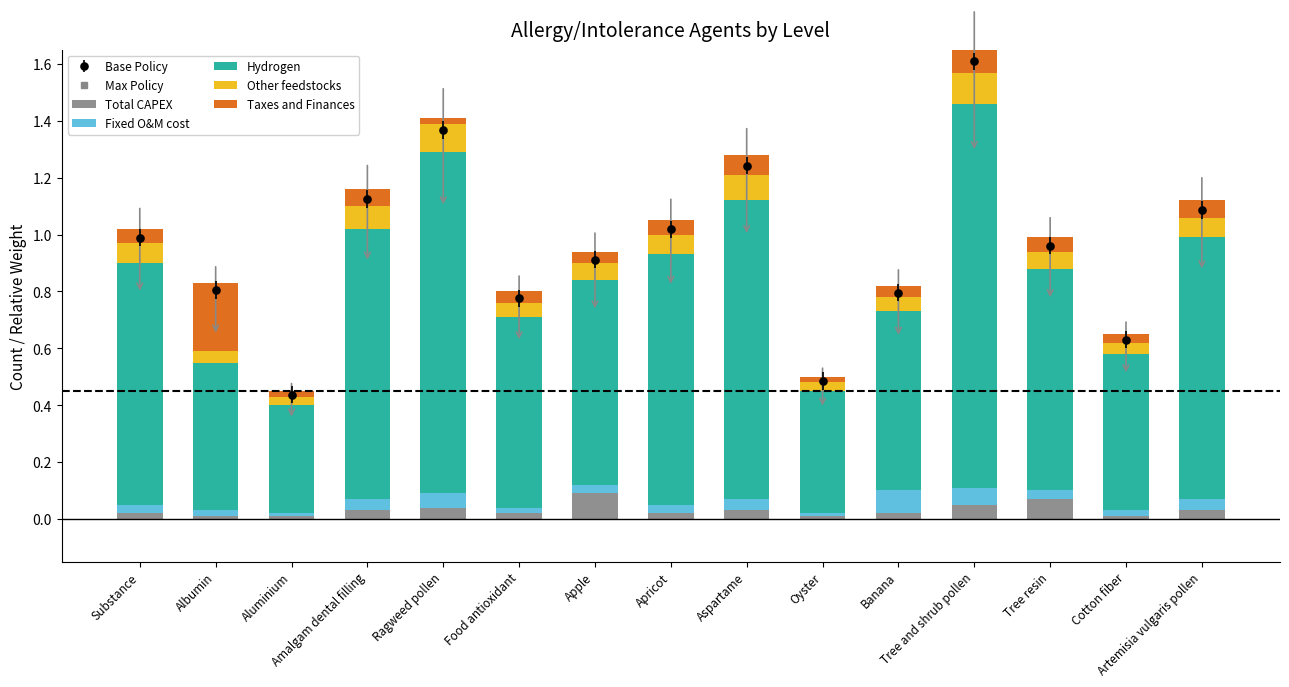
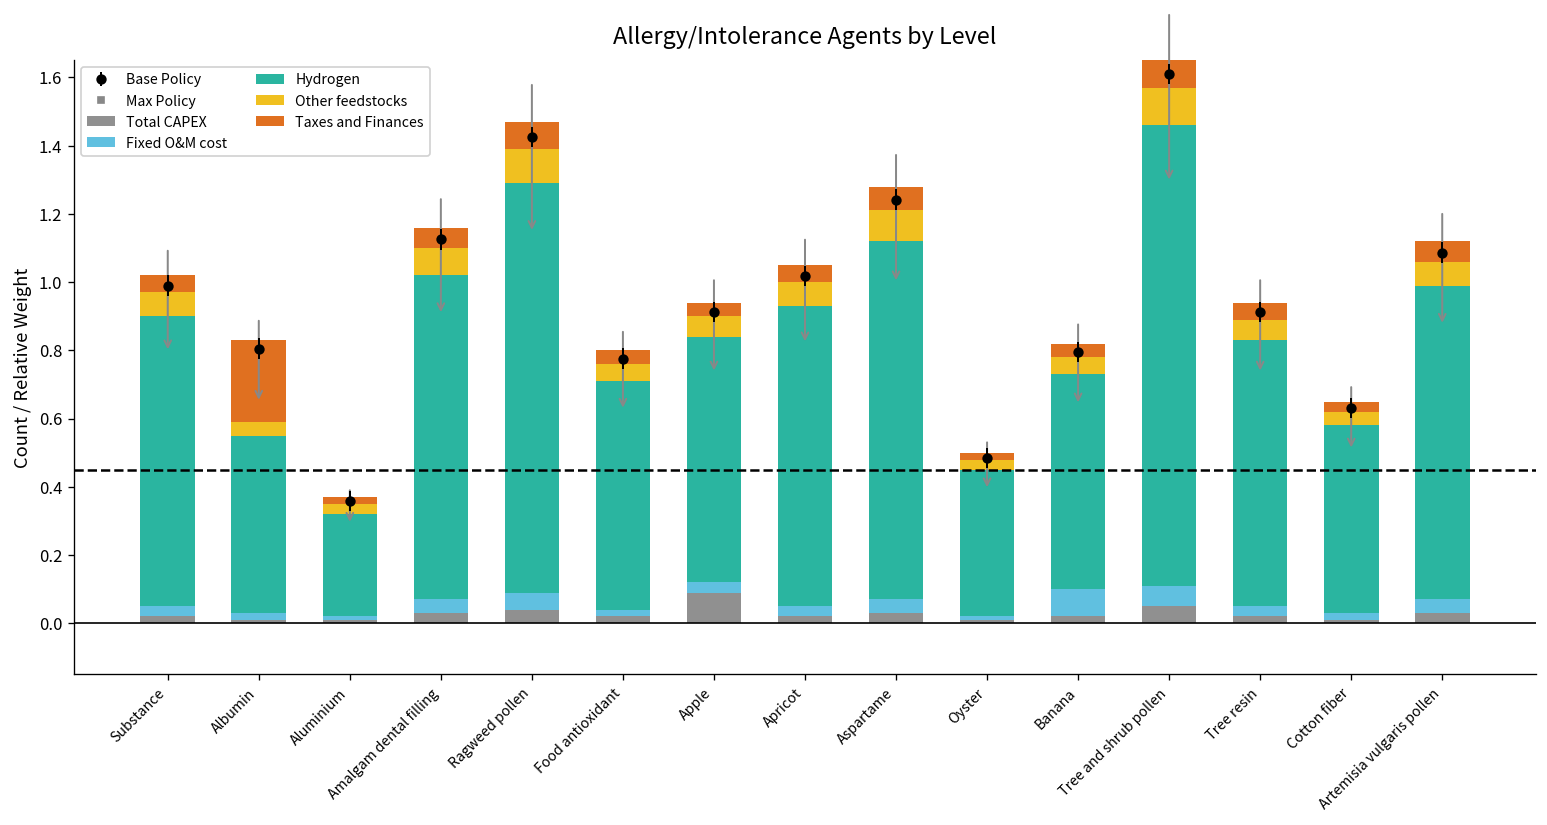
  {
    "Total CAPEX": {
      "Substance": 0.02,
      "Albumin": 0.01,
      "Aluminium": 0.01,
      "Amalgam dental filling": 0.03,
      "Ragweed pollen": 0.04,
      "Food antioxidant": 0.02,
      "Apple": 0.09,
      "Apricot": 0.02,
      "Aspartame": 0.03,
      "Oyster": 0.01,
      "Banana": 0.02,
      "Tree and shrub pollen": 0.05,
-     "Tree resin": 0.07,
+     "Tree resin": 0.02,
      "Cotton fiber": 0.01,
      "Artemisia vulgaris pollen": 0.03
    },
    "Fixed O&M cost": {
      "Substance": 0.03,
      "Albumin": 0.02,
      "Aluminium": 0.01,
      "Amalgam dental filling": 0.04,
      "Ragweed pollen": 0.05,
      "Food antioxidant": 0.02,
      "Apple": 0.03,
      "Apricot": 0.03,
      "Aspartame": 0.04,
      "Oyster": 0.01,
      "Banana": 0.08,
      "Tree and shrub pollen": 0.06,
      "Tree resin": 0.03,
      "Cotton fiber": 0.02,
      "Artemisia vulgaris pollen": 0.04
    },
    "Hydrogen": {
      "Substance": 0.85,
      "Albumin": 0.52,
-     "Aluminium": 0.38,
+     "Aluminium": 0.30,
      "Amalgam dental filling": 0.95,
      "Ragweed pollen": 1.20,
      "Food antioxidant": 0.67,
      "Apple": 0.72,
      "Apricot": 0.88,
      "Aspartame": 1.05,
      "Oyster": 0.43,
      "Banana": 0.63,
      "Tree and shrub pollen": 1.35,
      "Tree resin": 0.78,
      "Cotton fiber": 0.55,
      "Artemisia vulgaris pollen": 0.92
    },
    "Other feedstocks": {
      "Substance": 0.07,
      "Albumin": 0.04,
      "Aluminium": 0.03,
      "Amalgam dental filling": 0.08,
      "Ragweed pollen": 0.10,
      "Food antioxidant": 0.05,
      "Apple": 0.06,
      "Apricot": 0.07,
      "Aspartame": 0.09,
      "Oyster": 0.03,
      "Banana": 0.05,
      "Tree and shrub pollen": 0.11,
      "Tree resin": 0.06,
      "Cotton fiber": 0.04,
      "Artemisia vulgaris pollen": 0.07
    },
    "Taxes and Finances": {
      "Substance": 0.05,
      "Albumin": 0.24,
      "Aluminium": 0.02,
      "Amalgam dental filling": 0.06,
-     "Ragweed pollen": 0.02,
+     "Ragweed pollen": 0.08,
      "Food antioxidant": 0.04,
      "Apple": 0.04,
      "Apricot": 0.05,
      "Aspartame": 0.07,
      "Oyster": 0.02,
      "Banana": 0.04,
      "Tree resin": 0.05,
      "Cotton fiber": 0.03,
      "Artemisia vulgaris pollen": 0.06
    }
  }
